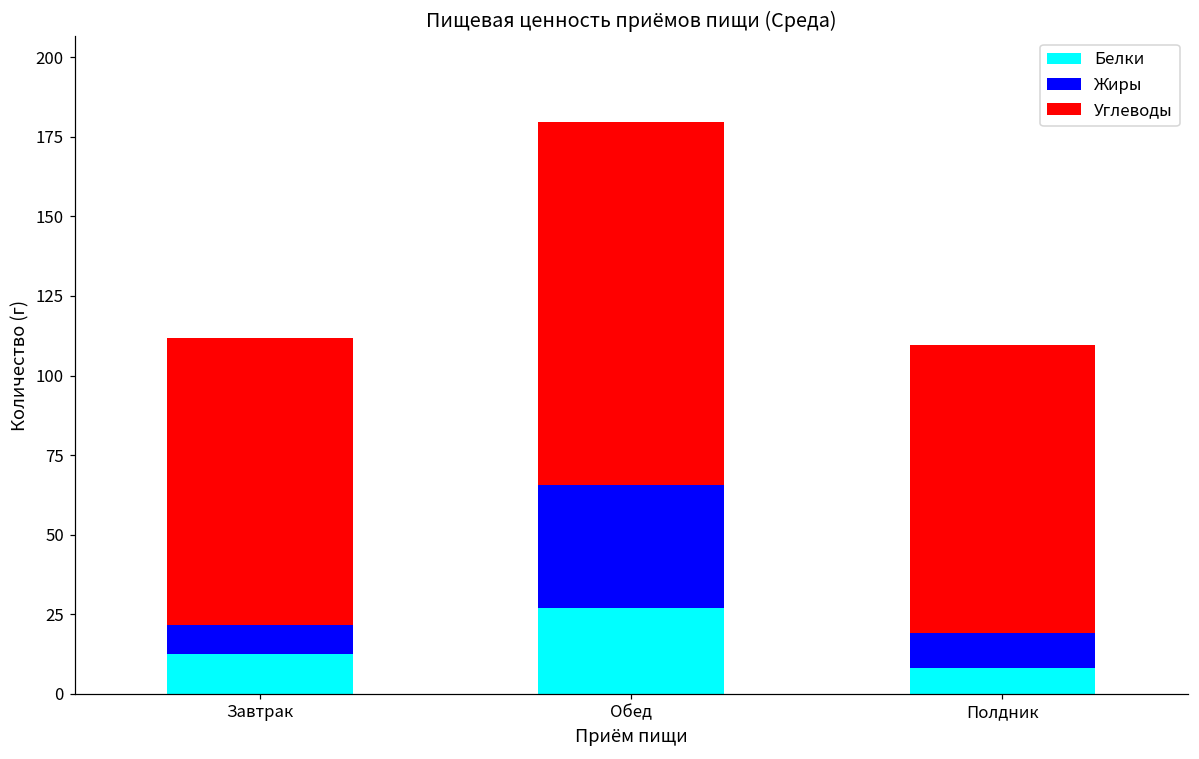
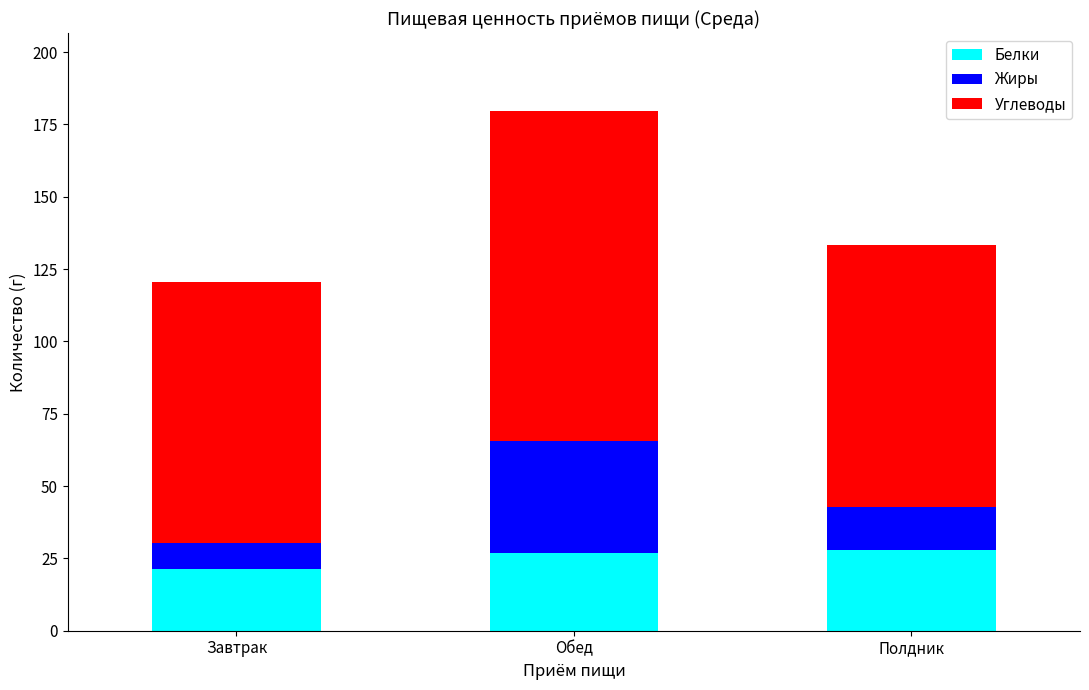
  {
    "Белки": {
-     "Завтрак": 13,
+     "Завтрак": 21,
      "Обед": 27,
-     "Полдник": 8
+     "Полдник": 28
    },
    "Жиры": {
      "Завтрак": 9,
      "Обед": 39,
-     "Полдник": 11
+     "Полдник": 15
    },
    "Углеводы": {
      "Завтрак": 90,
      "Обед": 114,
      "Полдник": 91
    }
  }
